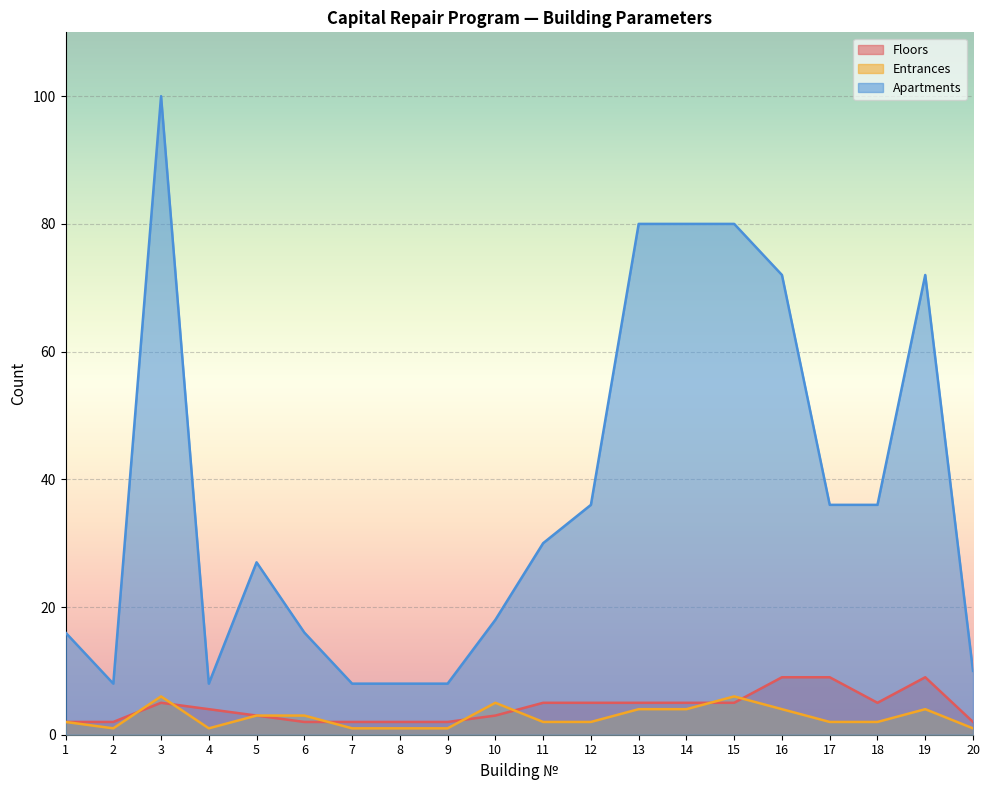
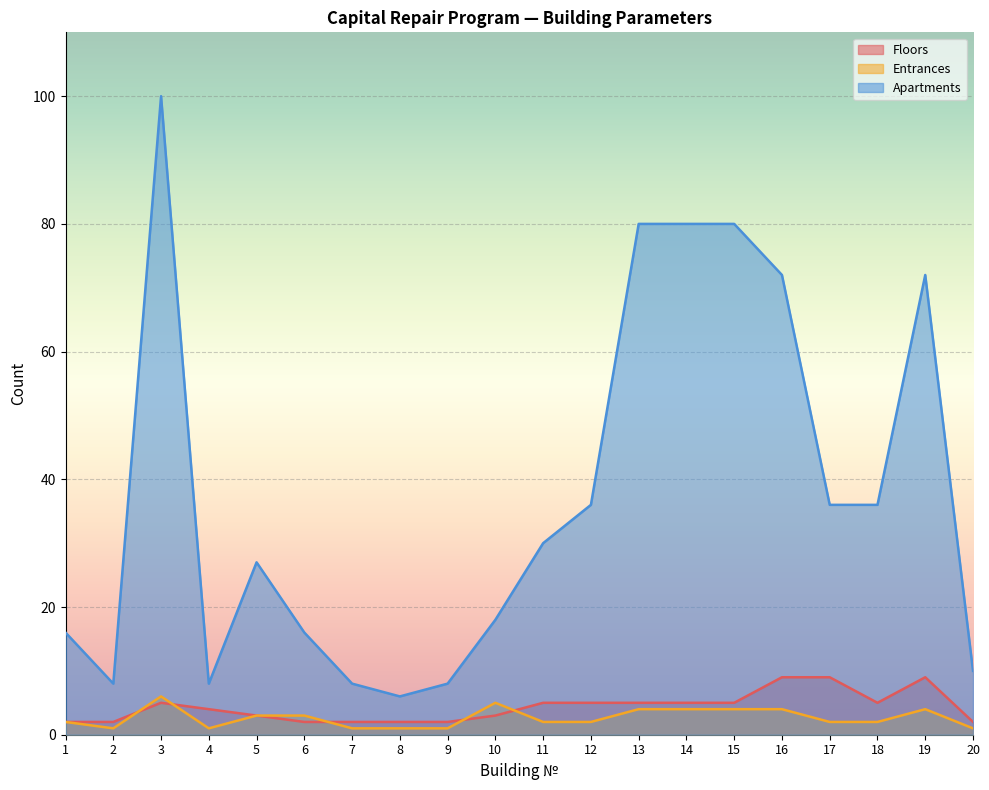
  {
    "Floors": {
      "2": 2,
      "3": 5,
      "4": 4,
      "6": 2,
      "7": 2,
      "8": 2,
      "9": 2,
      "10": 3,
      "11": 5,
      "12": 5,
      "13": 5,
      "14": 5,
      "15": 5,
      "16": 9,
      "17": 9,
      "18": 5,
      "19": 9,
      "20": 2
    },
    "Entrances": {
      "2": 1,
      "3": 6,
      "4": 1,
      "6": 3,
      "7": 1,
      "8": 1,
      "9": 1,
      "10": 5,
      "11": 2,
      "12": 2,
      "13": 4,
      "14": 4,
-     "15": 6,
+     "15": 4,
      "16": 4,
      "17": 2,
      "18": 2,
      "19": 4,
      "20": 1
    },
    "Apartments": {
      "1": 16,
      "2": 8,
      "3": 100,
      "4": 8,
      "5": 27,
      "6": 16,
      "7": 8,
-     "8": 8,
+     "8": 6,
      "9": 8,
      "10": 18,
      "11": 30,
      "12": 36,
      "13": 80,
      "14": 80,
      "15": 80,
      "16": 72,
      "17": 36,
      "18": 36,
      "19": 72,
      "20": 10
    }
  }
